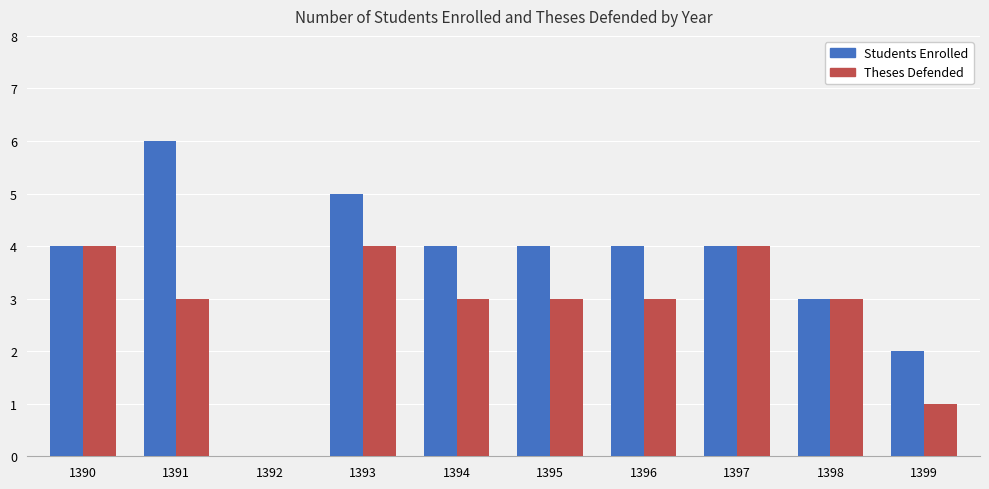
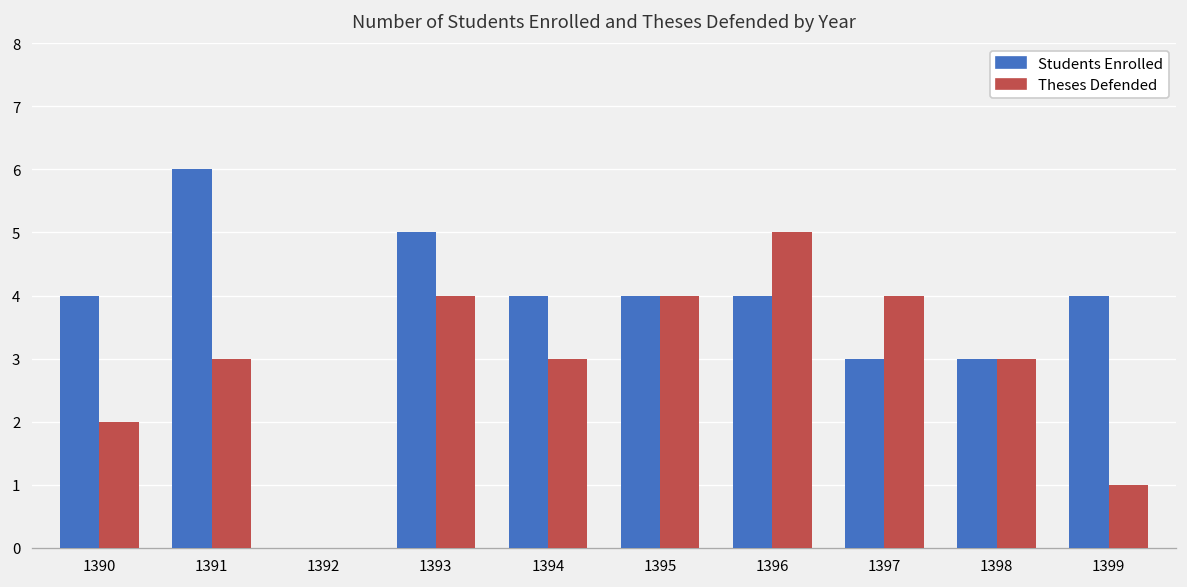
  {
    "Students Enrolled": {
      "1390": 4,
      "1391": 6,
      "1392": 0,
      "1393": 5,
      "1394": 4,
      "1395": 4,
      "1396": 4,
-     "1397": 4,
+     "1397": 3,
      "1398": 3,
-     "1399": 2
+     "1399": 4
    },
    "Theses Defended": {
-     "1390": 4,
+     "1390": 2,
      "1391": 3,
      "1392": 0,
      "1393": 4,
      "1394": 3,
-     "1395": 3,
-     "1396": 3,
+     "1395": 4,
+     "1396": 5,
      "1397": 4,
      "1398": 3,
      "1399": 1
    }
  }
